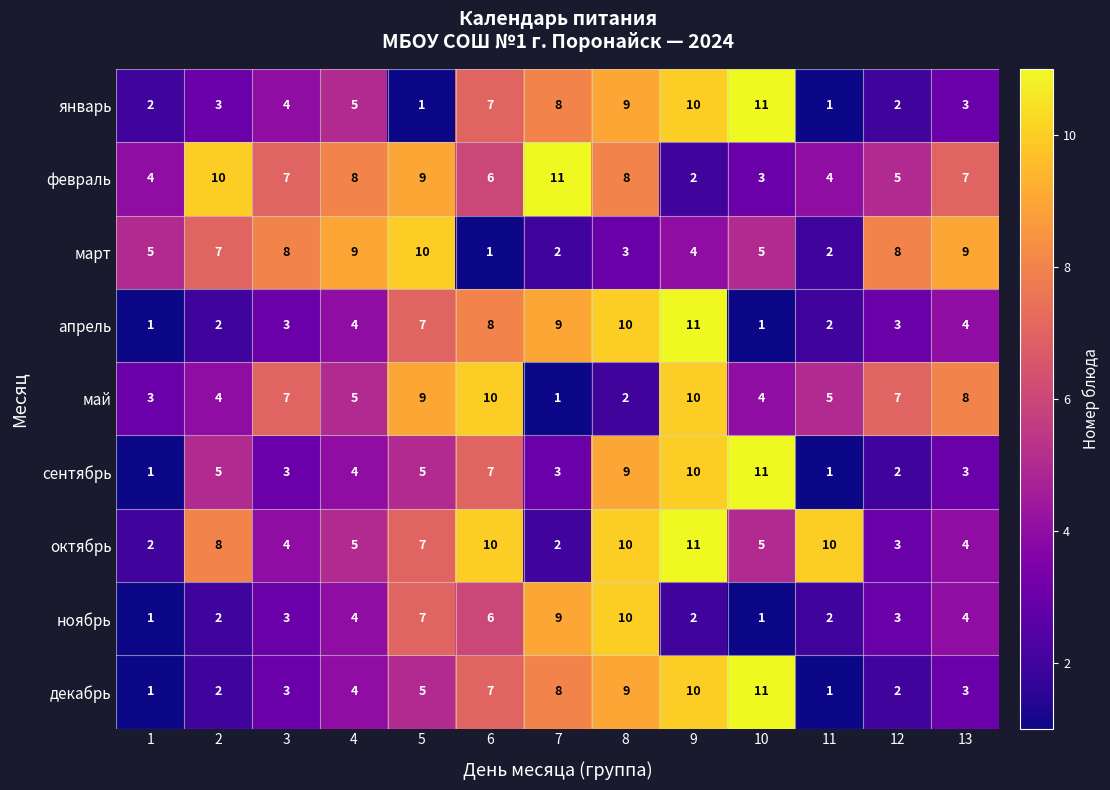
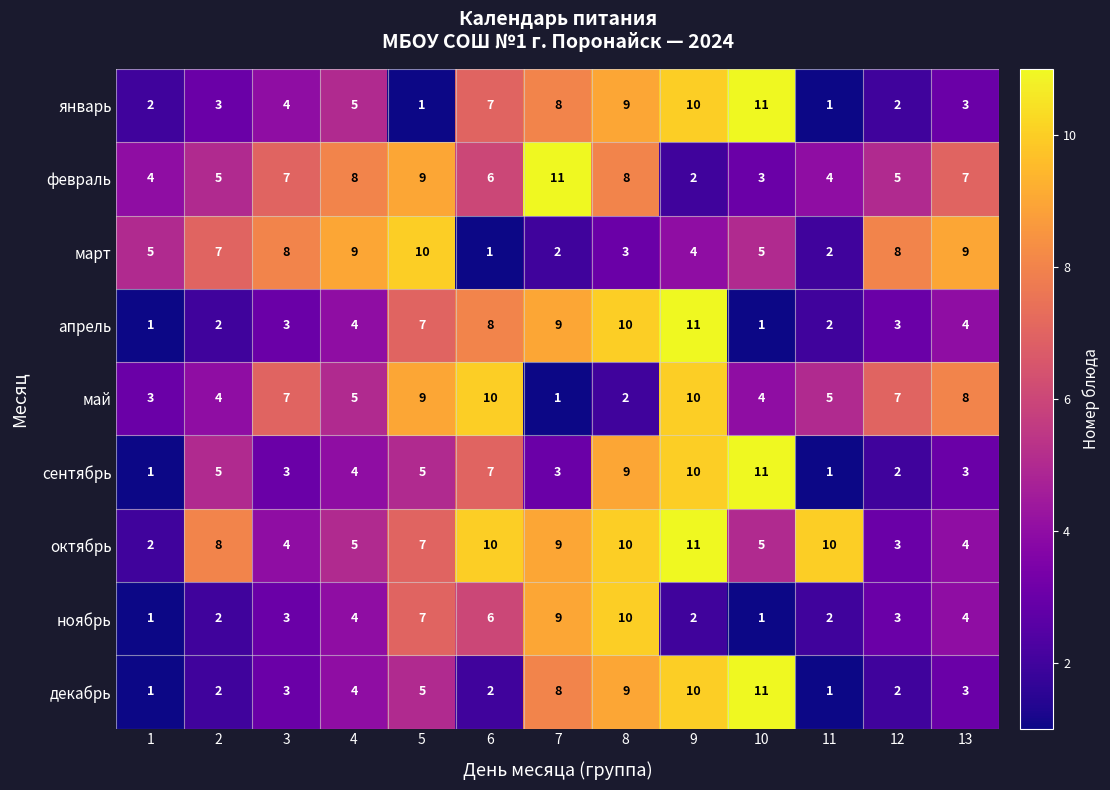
  {
    "январь": {
      "1": 2,
      "2": 3,
      "3": 4,
      "4": 5,
      "5": 1,
      "6": 7,
      "7": 8,
      "8": 9,
      "9": 10,
      "10": 11,
      "11": 1,
      "12": 2,
      "13": 3
    },
    "февраль": {
      "1": 4,
-     "2": 10,
+     "2": 5,
      "3": 7,
      "4": 8,
      "5": 9,
      "6": 6,
      "7": 11,
      "8": 8,
      "9": 2,
      "10": 3,
      "11": 4,
      "12": 5,
      "13": 7
    },
    "март": {
      "1": 5,
      "2": 7,
      "3": 8,
      "4": 9,
      "5": 10,
      "6": 1,
      "7": 2,
      "8": 3,
      "9": 4,
      "10": 5,
      "11": 2,
      "12": 8,
      "13": 9
    },
    "апрель": {
      "1": 1,
      "2": 2,
      "3": 3,
      "4": 4,
      "5": 7,
      "6": 8,
      "7": 9,
      "8": 10,
      "9": 11,
      "10": 1,
      "11": 2,
      "12": 3,
      "13": 4
    },
    "май": {
      "1": 3,
      "2": 4,
      "3": 7,
      "4": 5,
      "5": 9,
      "6": 10,
      "7": 1,
      "8": 2,
      "9": 10,
      "10": 4,
      "11": 5,
      "12": 7,
      "13": 8
    },
    "сентябрь": {
      "1": 1,
      "2": 5,
      "3": 3,
      "4": 4,
      "5": 5,
      "6": 7,
      "7": 3,
      "8": 9,
      "9": 10,
      "10": 11,
      "11": 1,
      "12": 2,
      "13": 3
    },
    "октябрь": {
      "1": 2,
      "2": 8,
      "3": 4,
      "4": 5,
      "5": 7,
      "6": 10,
-     "7": 2,
+     "7": 9,
      "8": 10,
      "9": 11,
      "10": 5,
      "11": 10,
      "12": 3,
      "13": 4
    },
    "ноябрь": {
      "1": 1,
      "2": 2,
      "3": 3,
      "4": 4,
      "5": 7,
      "6": 6,
      "7": 9,
      "8": 10,
      "9": 2,
      "10": 1,
      "11": 2,
      "12": 3,
      "13": 4
    },
    "декабрь": {
      "1": 1,
      "2": 2,
      "3": 3,
      "4": 4,
      "5": 5,
-     "6": 7,
+     "6": 2,
      "7": 8,
      "8": 9,
      "9": 10,
      "10": 11,
      "11": 1,
      "12": 2,
      "13": 3
    }
  }
